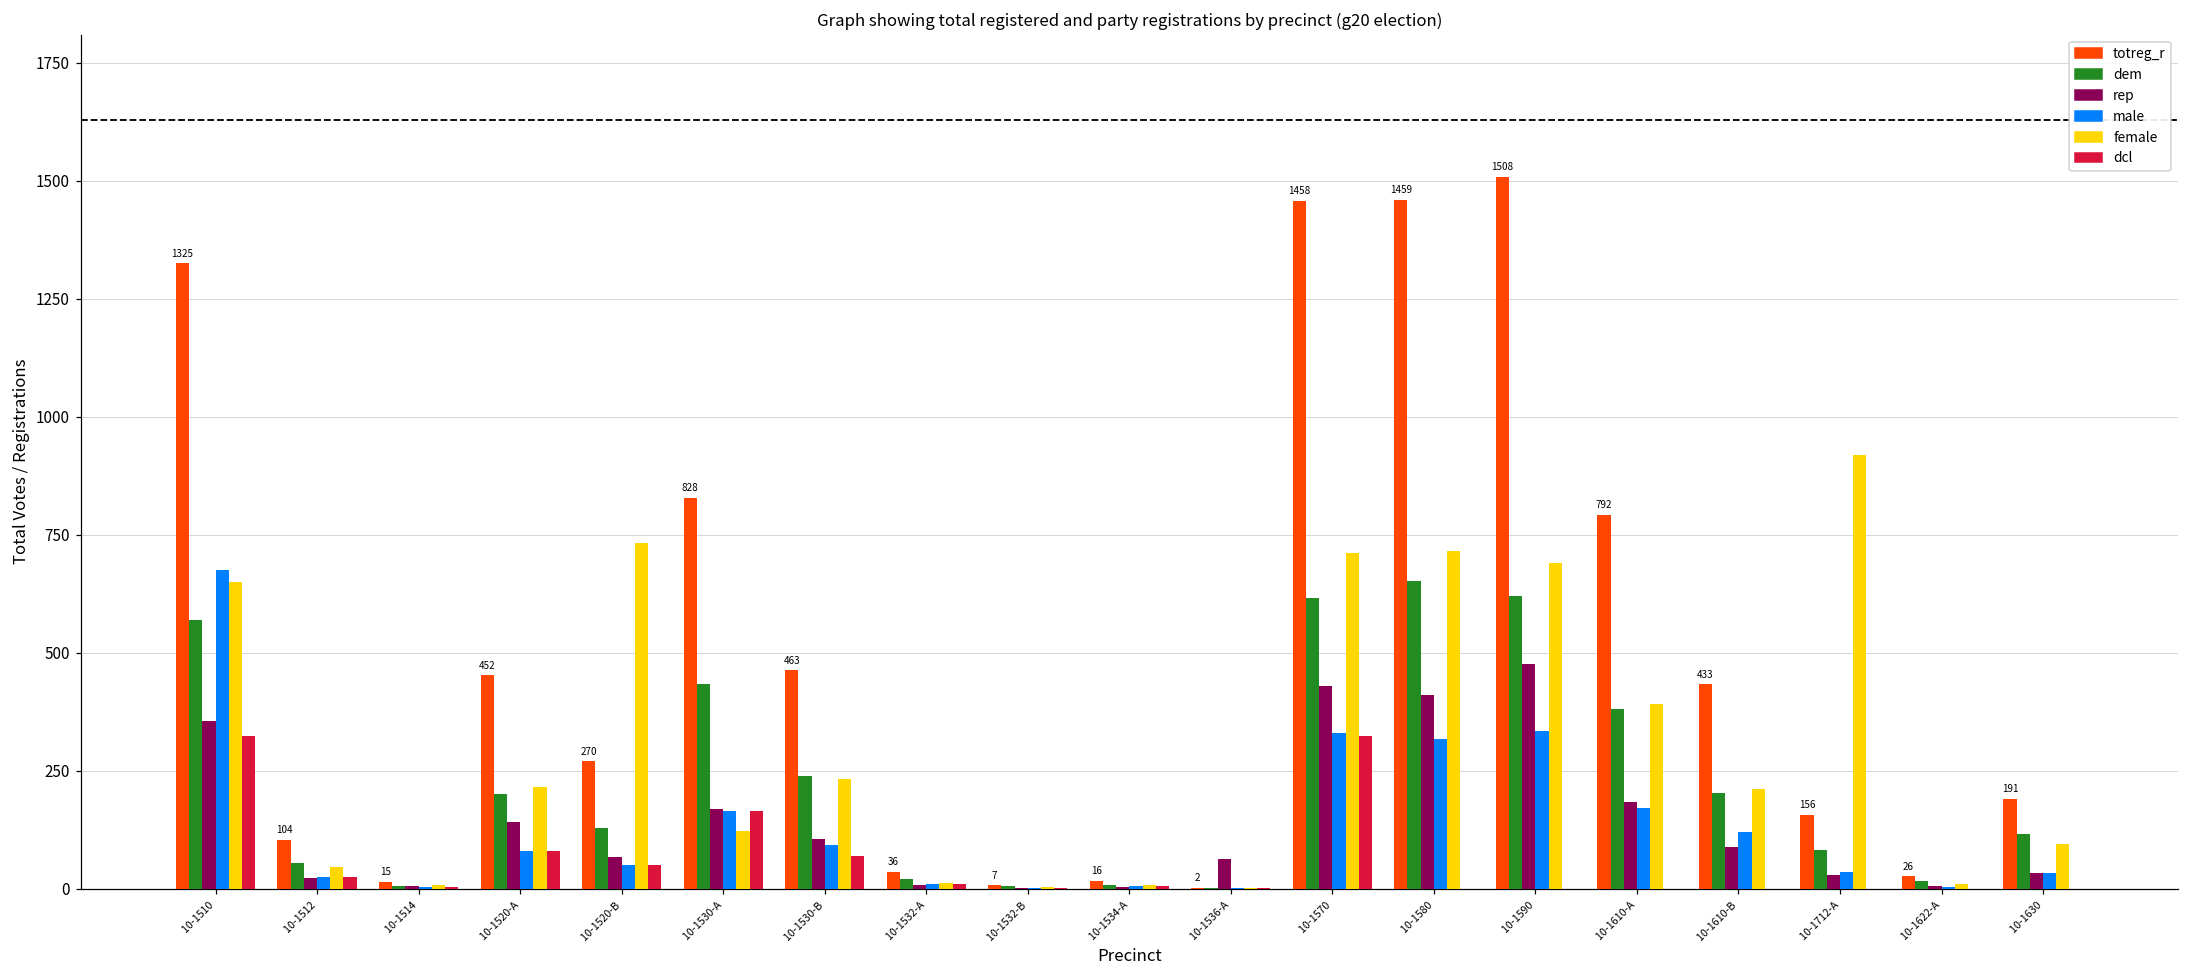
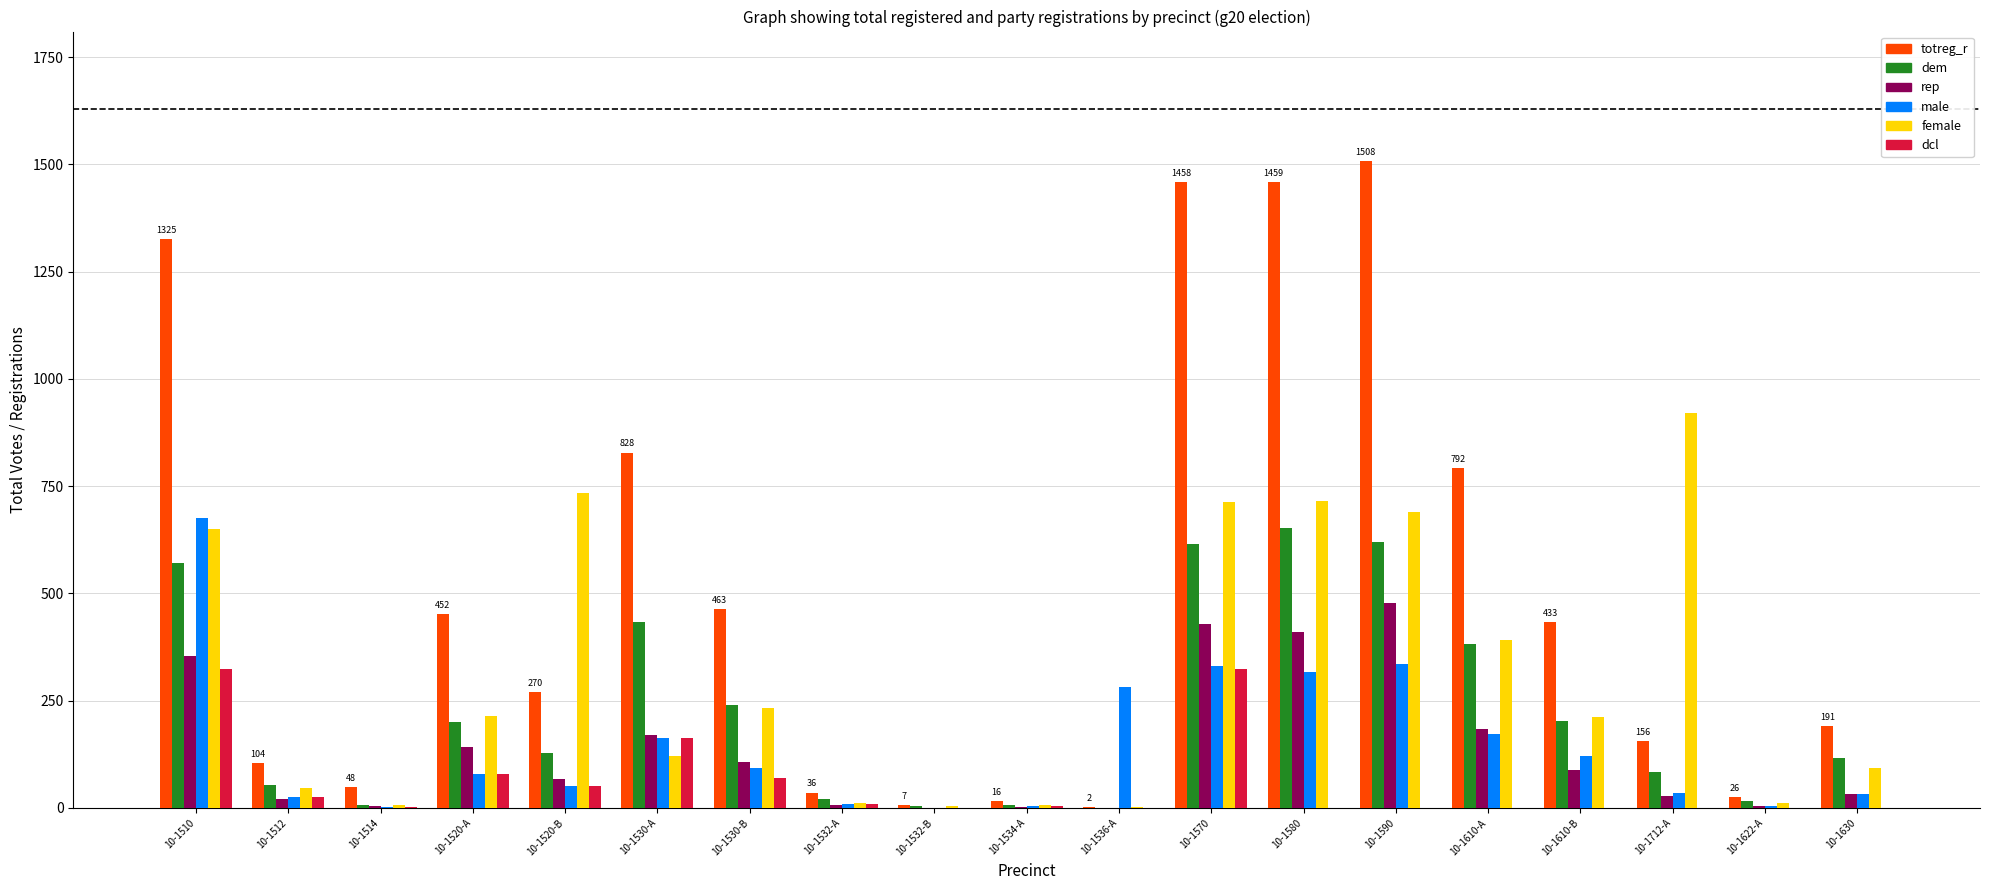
  {
    "totreg_r": {
      "10-1510": 1325,
      "10-1512": 104,
-     "10-1514": 15,
+     "10-1514": 48,
      "10-1520-A": 452,
      "10-1520-B": 270,
      "10-1530-A": 828,
      "10-1530-B": 463,
      "10-1532-A": 36,
      "10-1532-B": 7,
      "10-1534-A": 16,
      "10-1536-A": 2,
      "10-1570": 1458,
      "10-1580": 1459,
      "10-1590": 1508,
      "10-1610-A": 792,
      "10-1610-B": 433,
      "10-1712-A": 156,
      "10-1622-A": 26,
      "10-1630": 191
    },
    "dem": {
      "10-1510": 570,
      "10-1512": 50,
      "10-1514": 10,
      "10-1520-A": 200,
      "10-1520-B": 130,
      "10-1530-A": 430,
      "10-1530-B": 240,
      "10-1532-A": 20,
      "10-1534-A": 10,
      "10-1570": 620,
      "10-1580": 650,
      "10-1590": 620,
      "10-1610-A": 380,
      "10-1610-B": 200,
      "10-1712-A": 80,
      "10-1622-A": 20,
      "10-1630": 120
    },
    "rep": {
      "10-1510": 360,
      "10-1512": 20,
      "10-1520-A": 140,
      "10-1520-B": 70,
      "10-1530-A": 170,
      "10-1530-B": 110,
      "10-1532-A": 10,
-     "10-1536-A": 60,
+     "10-1536-A": 0,
      "10-1570": 430,
      "10-1580": 410,
      "10-1590": 480,
      "10-1610-A": 180,
      "10-1610-B": 90,
      "10-1712-A": 30,
      "10-1630": 30
    },
    "male": {
      "10-1510": 680,
      "10-1512": 30,
      "10-1520-A": 80,
      "10-1520-B": 50,
      "10-1530-A": 160,
      "10-1530-B": 90,
      "10-1532-A": 10,
-     "10-1536-A": 0,
+     "10-1536-A": 280,
      "10-1570": 330,
      "10-1580": 320,
      "10-1590": 340,
      "10-1610-A": 170,
      "10-1610-B": 120,
      "10-1712-A": 40,
      "10-1630": 30
    },
    "female": {
      "10-1510": 650,
      "10-1512": 50,
      "10-1514": 10,
      "10-1520-A": 220,
      "10-1520-B": 730,
      "10-1530-A": 120,
      "10-1530-B": 230,
      "10-1532-A": 10,
      "10-1534-A": 10,
      "10-1570": 710,
      "10-1580": 720,
      "10-1590": 690,
      "10-1610-A": 390,
      "10-1610-B": 210,
      "10-1712-A": 920,
      "10-1622-A": 10,
      "10-1630": 90
    },
    "dcl": {
      "10-1510": 320,
      "10-1512": 30,
      "10-1520-A": 80,
      "10-1520-B": 50,
      "10-1530-A": 160,
      "10-1530-B": 70,
      "10-1532-A": 10,
      "10-1570": 320,
      "10-1580": 0,
      "10-1590": 0,
      "10-1610-A": 0,
      "10-1610-B": 0,
      "10-1712-A": 0,
      "10-1622-A": 0,
      "10-1630": 0
    }
  }
